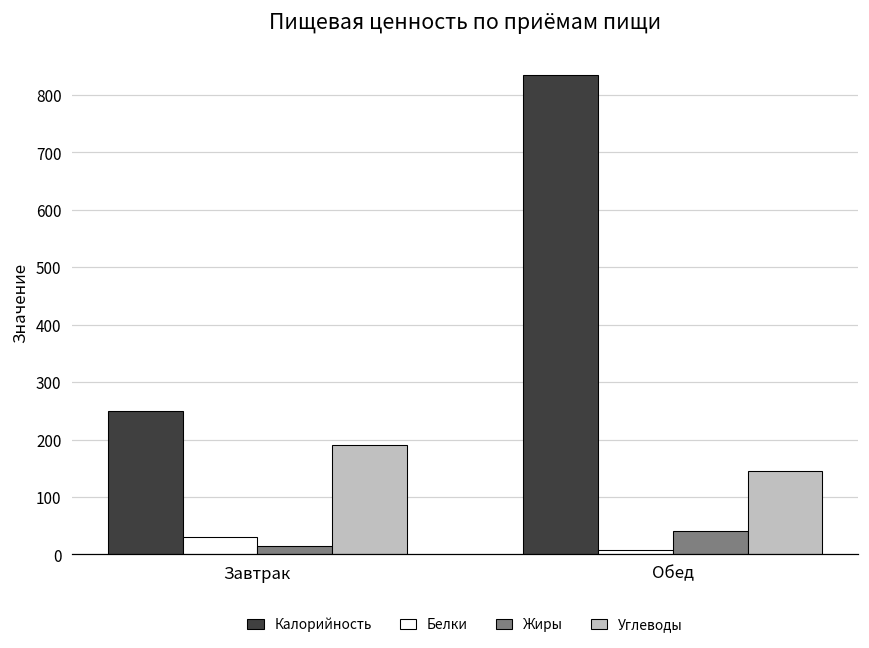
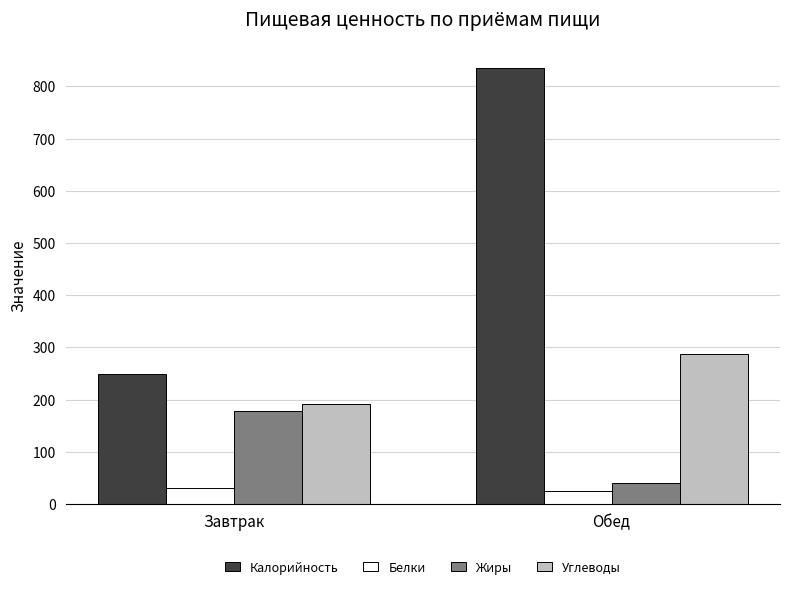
  {
    "Калорийность": {
      "Завтрак": 250,
      "Обед": 840
    },
    "Белки": {
      "Завтрак": 30,
-     "Обед": 10
+     "Обед": 30
    },
    "Жиры": {
-     "Завтрак": 10,
+     "Завтрак": 180,
      "Обед": 40
    },
    "Углеводы": {
      "Завтрак": 190,
-     "Обед": 150
+     "Обед": 290
    }
  }
